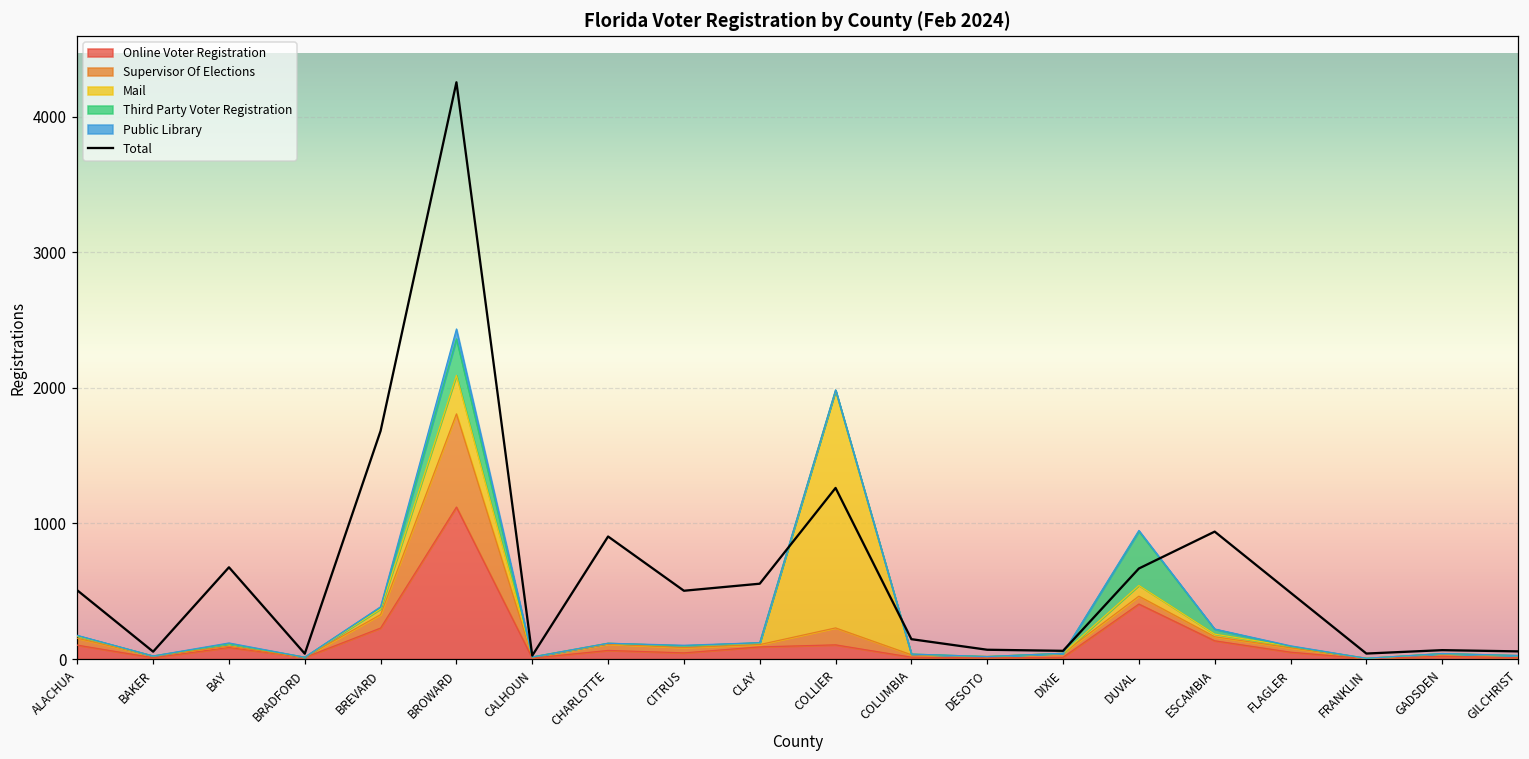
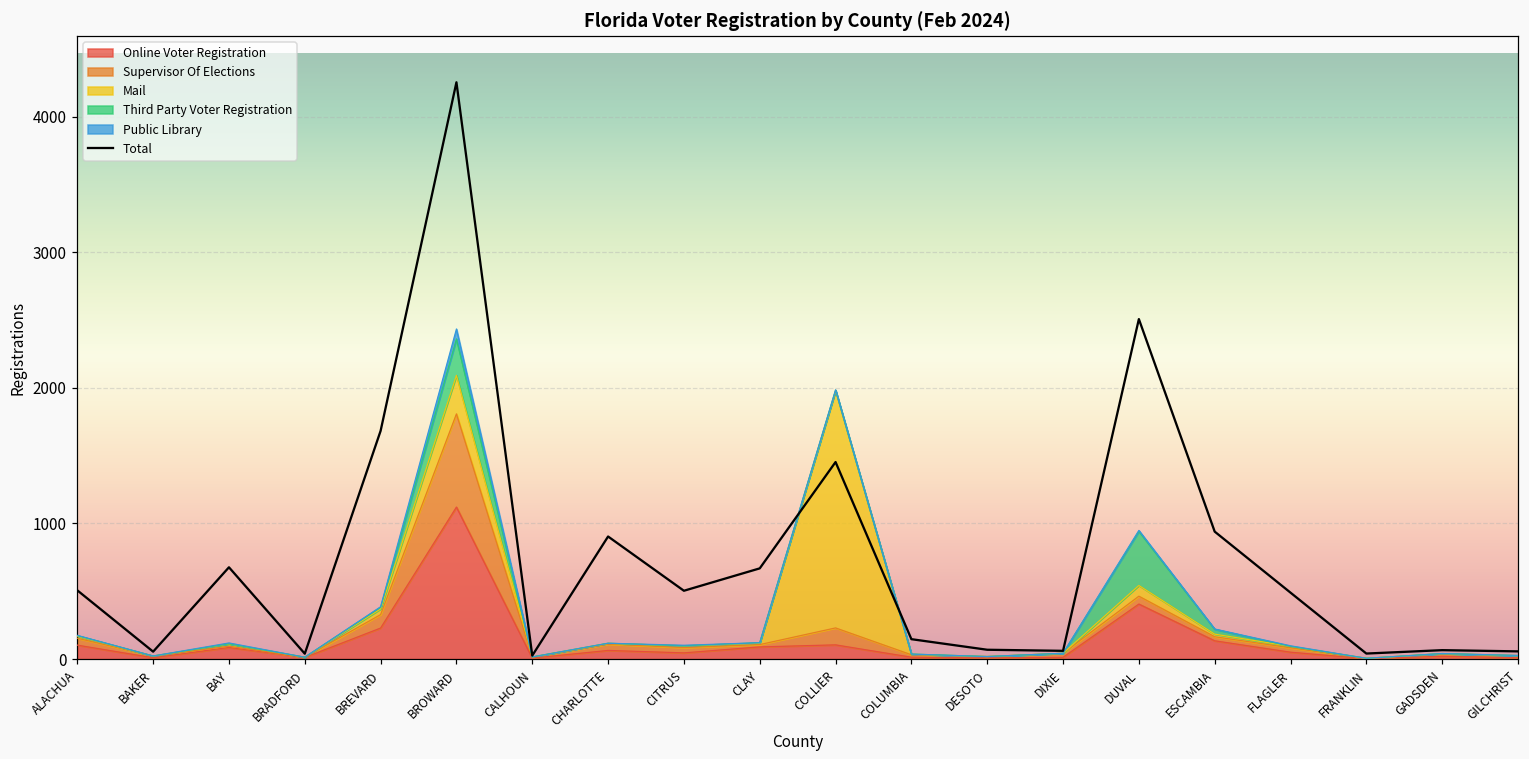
  {
    "Mail": {
      "BROWARD": 2090,
      "DUVAL": 540
    },
    "Third Party Voter Registration": {
      "BROWARD": 2360
    },
    "Public Library": {
      "BROWARD": 2430
    },
    "Total": {
      "ALACHUA": 510,
      "BAKER": 60,
      "BAY": 680,
      "BRADFORD": 40,
      "BREVARD": 1680,
      "BROWARD": 4250,
      "CHARLOTTE": 900,
      "CITRUS": 500,
-     "CLAY": 560,
-     "COLLIER": 1260,
+     "CLAY": 670,
+     "COLLIER": 1450,
      "COLUMBIA": 150,
      "DESOTO": 70,
-     "DUVAL": 670,
+     "DUVAL": 2510,
      "ESCAMBIA": 940,
      "FLAGLER": 490,
      "FRANKLIN": 40,
      "GADSDEN": 70,
      "GILCHRIST": 60
    }
  }
